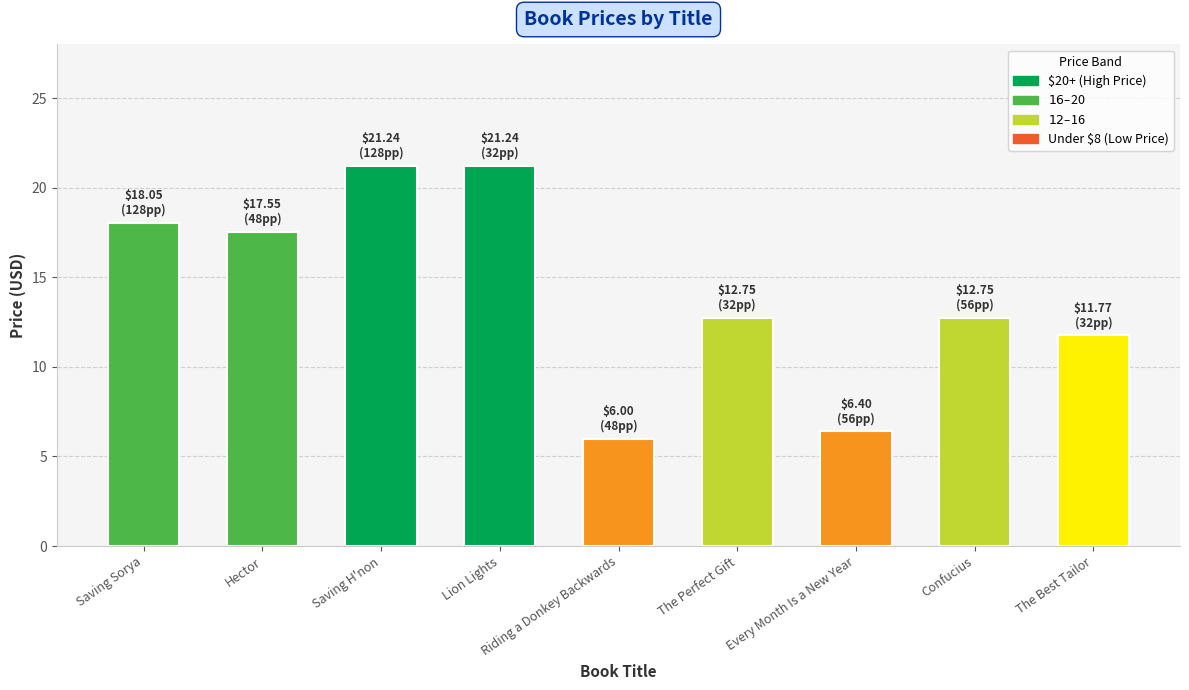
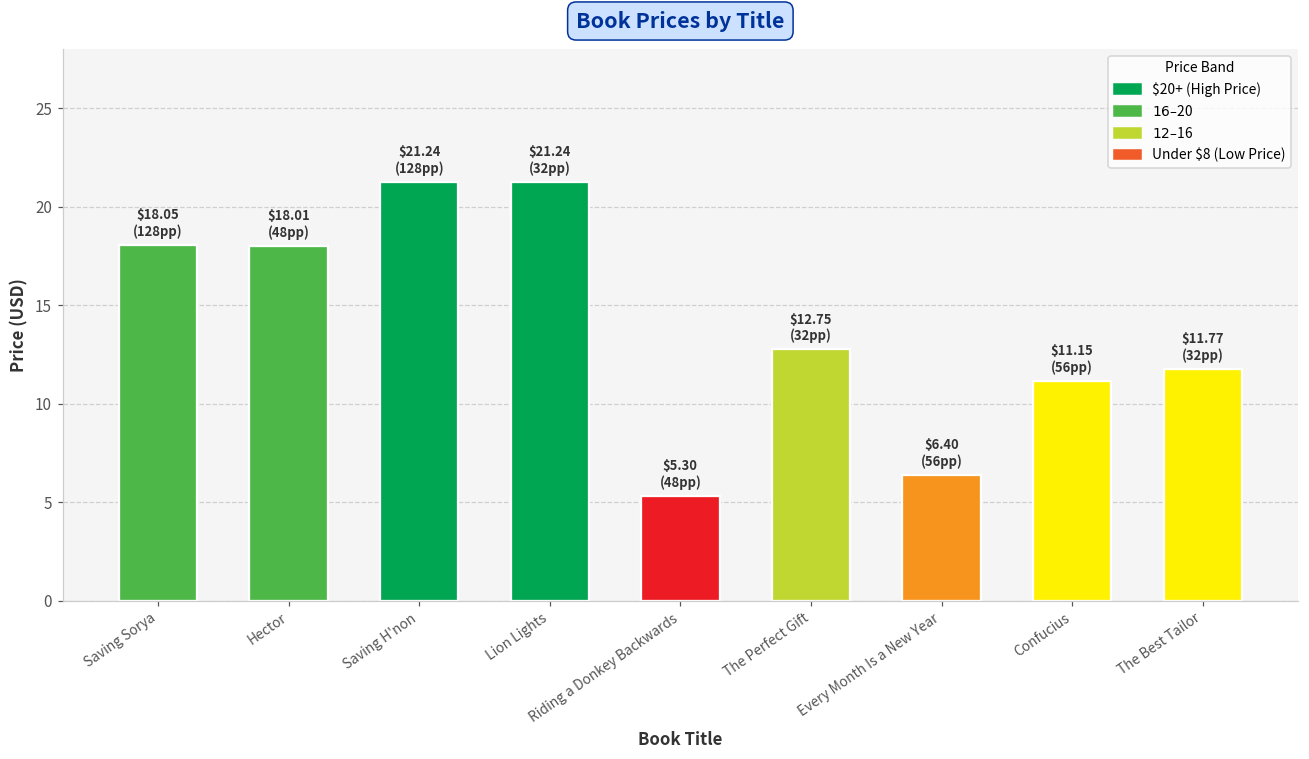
  {
    "Saving Sorya": "$18.05",
-   "Hector": "$17.55",
+   "Hector": "$18.01",
    "Saving H'non": "$21.24",
    "Lion Lights": "$21.24",
-   "Riding a Donkey Backwards": "$6.00",
+   "Riding a Donkey Backwards": "$5.30",
    "The Perfect Gift": "$12.75",
    "Every Month Is a New Year": "$6.40",
-   "Confucius": "$12.75",
+   "Confucius": "$11.15",
    "The Best Tailor": "$11.77"
  }
